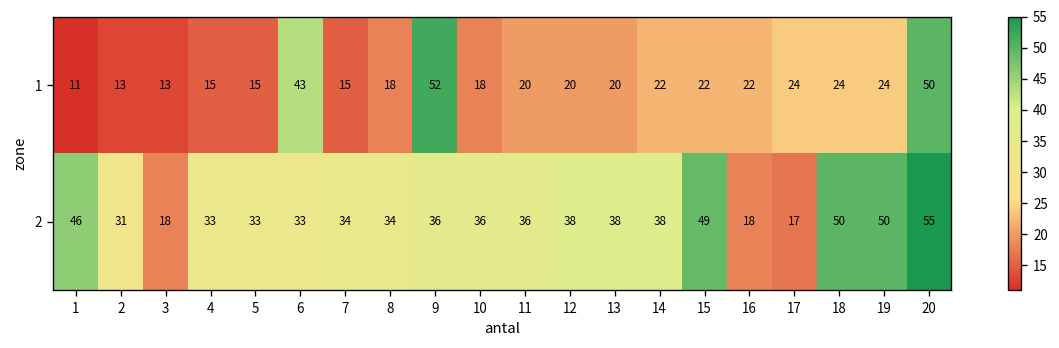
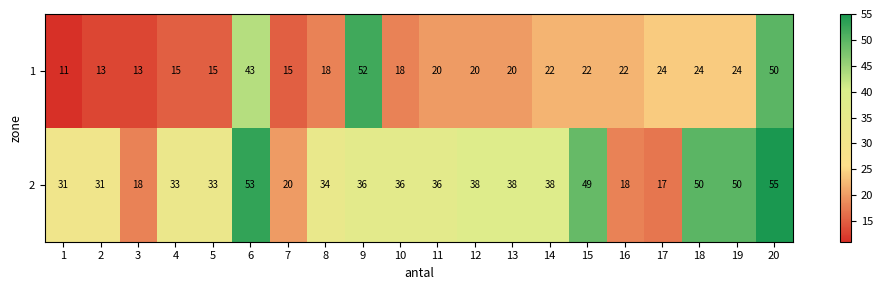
  {
    "1": {
      "1": 11,
      "2": 13,
      "3": 13,
      "4": 15,
      "5": 15,
      "6": 43,
      "7": 15,
      "8": 18,
      "9": 52,
      "10": 18,
      "11": 20,
      "12": 20,
      "13": 20,
      "14": 22,
      "15": 22,
      "16": 22,
      "17": 24,
      "18": 24,
      "19": 24,
      "20": 50
    },
    "2": {
-     "1": 46,
+     "1": 31,
      "2": 31,
      "3": 18,
      "4": 33,
      "5": 33,
-     "6": 33,
-     "7": 34,
+     "6": 53,
+     "7": 20,
      "8": 34,
      "9": 36,
      "10": 36,
      "11": 36,
      "12": 38,
      "13": 38,
      "14": 38,
      "15": 49,
      "16": 18,
      "17": 17,
      "18": 50,
      "19": 50,
      "20": 55
    }
  }
